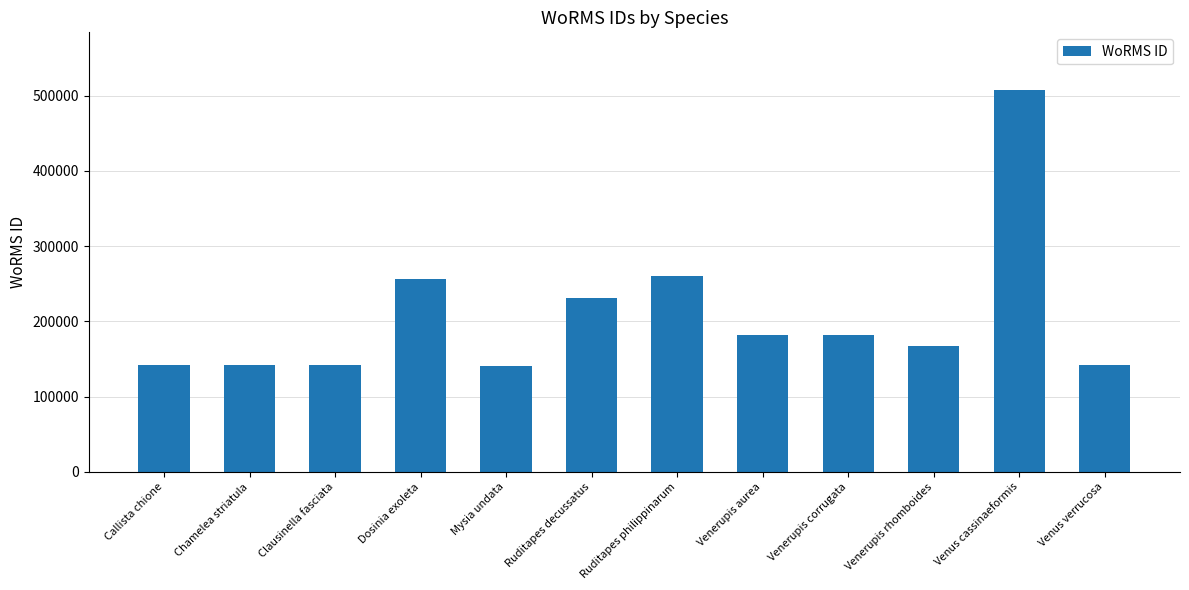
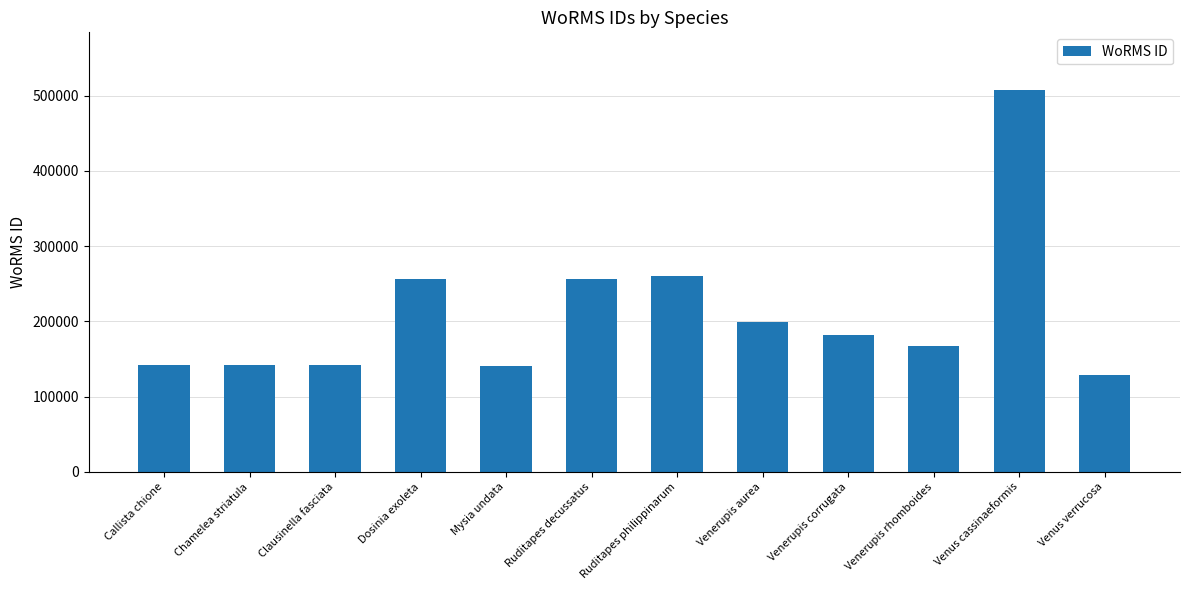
  {
    "Callista chione": 140000,
    "Chamelea striatula": 140000,
    "Clausinella fasciata": 140000,
    "Dosinia exoleta": 260000,
    "Mysia undata": 140000,
-   "Ruditapes decussatus": 230000,
+   "Ruditapes decussatus": 260000,
    "Ruditapes philippinarum": 260000,
-   "Venerupis aurea": 180000,
+   "Venerupis aurea": 200000,
    "Venerupis corrugata": 180000,
    "Venerupis rhomboides": 170000,
    "Venus cassinaeformis": 510000,
-   "Venus verrucosa": 140000
+   "Venus verrucosa": 130000
  }
